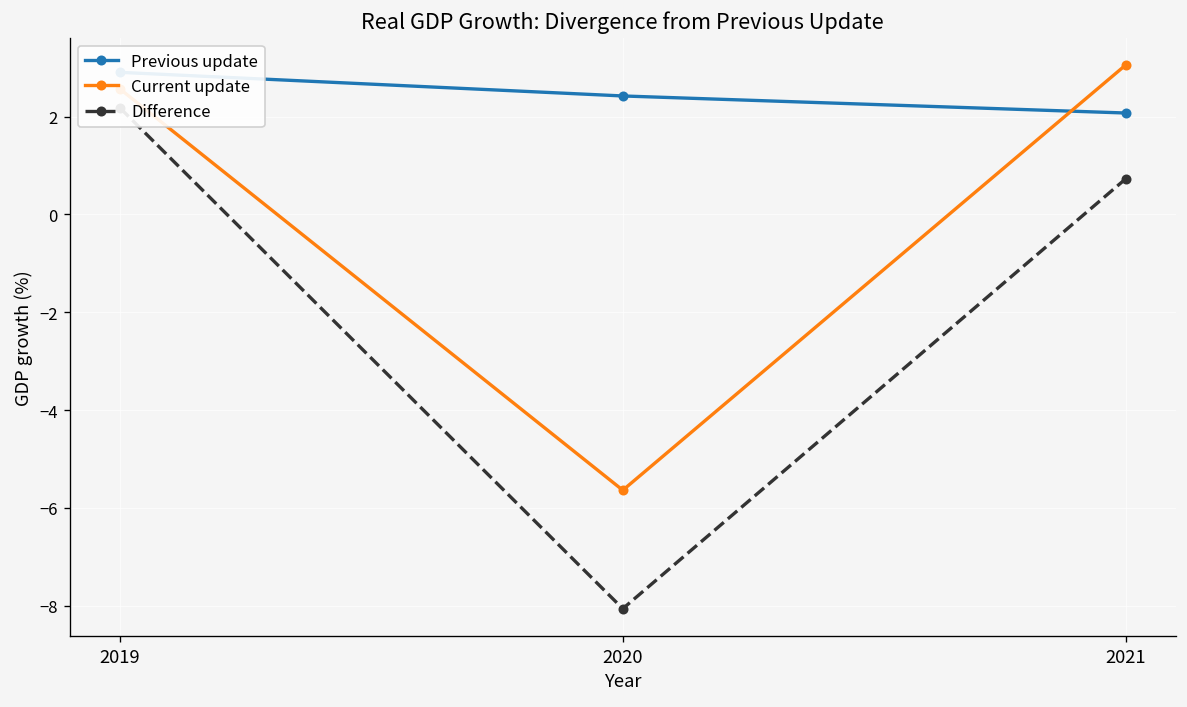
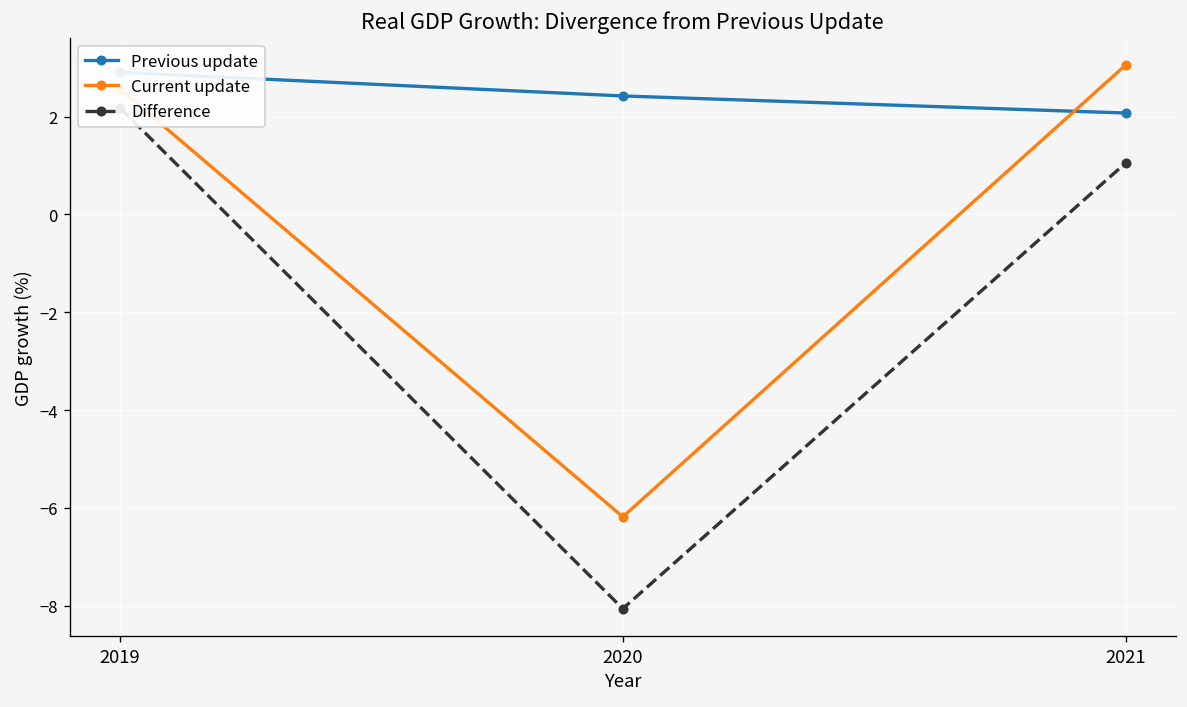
  {
    "Previous update": {
      "2020": 2.4,
      "2021": 2.1
    },
    "Current update": {
-     "2020": -5.6,
+     "2020": -6.2,
      "2021": 3.1
    },
    "Difference": {
      "2020": -8.1,
-     "2021": 0.7
+     "2021": 1.1
    }
  }
